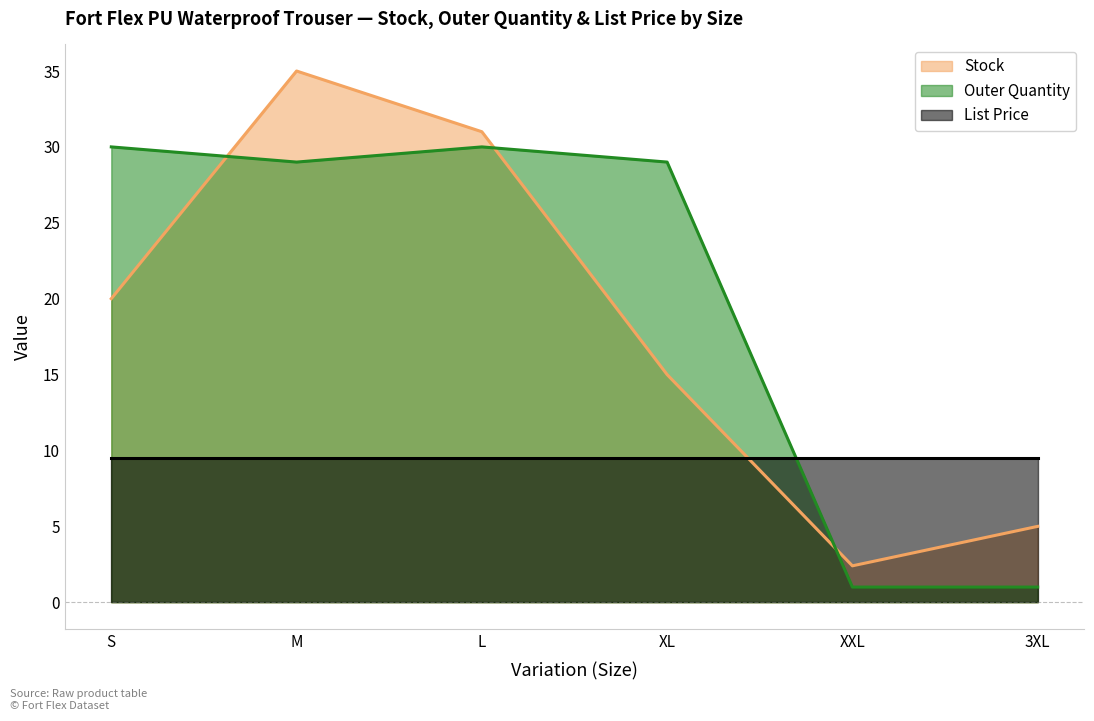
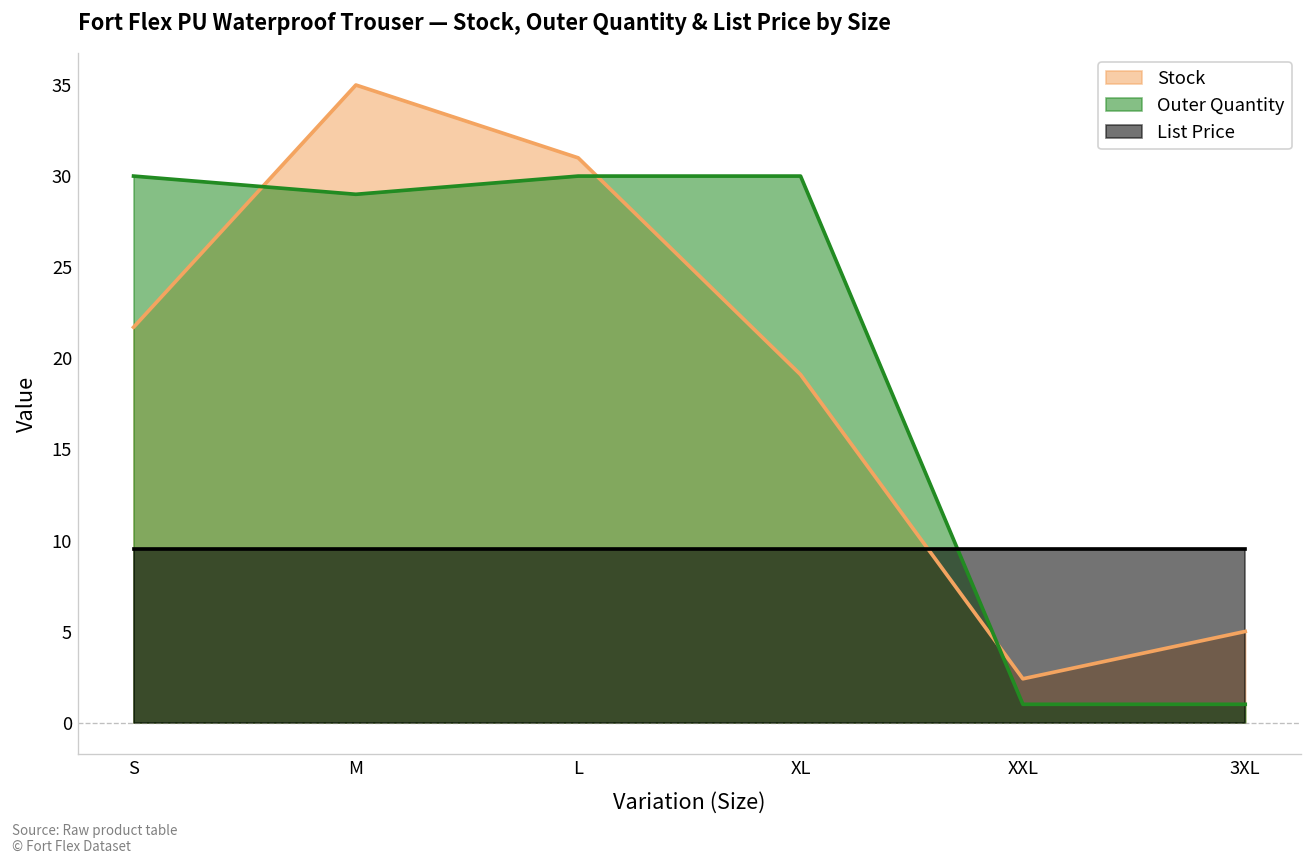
  {
    "Stock": {
-     "S": 20.0,
+     "S": 21.7,
      "M": 35.0,
      "L": 31.0,
-     "XL": 15.0,
+     "XL": 19.1,
      "XXL": 2.4,
      "3XL": 5.0
    },
    "Outer Quantity": {
      "S": 30,
      "M": 29,
      "L": 30,
-     "XL": 29,
+     "XL": 30,
      "XXL": 1,
      "3XL": 1
    },
    "List Price": {
      "S": 9.5,
      "M": 9.5,
      "L": 9.5,
      "XL": 9.5,
      "XXL": 9.5,
      "3XL": 9.5
    }
  }
